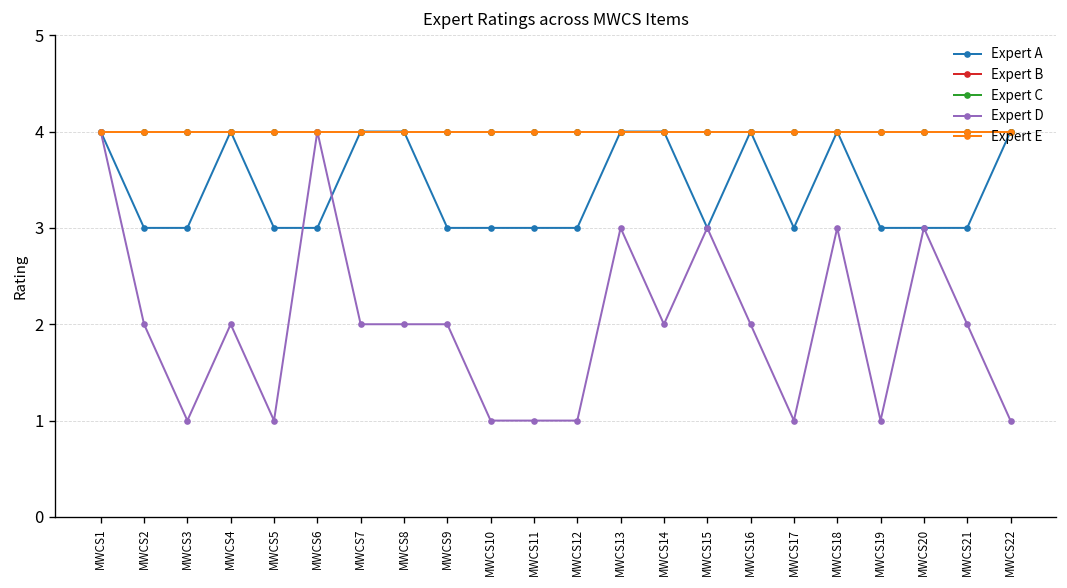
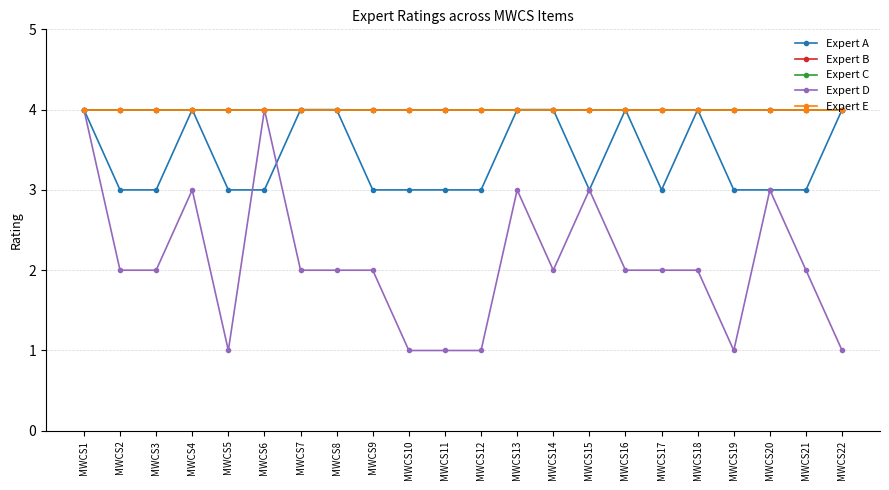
  {
    "Expert A": {
      "MWCS2": 3,
      "MWCS3": 3,
      "MWCS5": 3,
      "MWCS6": 3,
      "MWCS9": 3,
      "MWCS10": 3,
      "MWCS11": 3,
      "MWCS12": 3,
      "MWCS17": 3,
      "MWCS19": 3,
      "MWCS21": 3
    },
    "Expert E": {
      "MWCS2": 4,
      "MWCS3": 4,
      "MWCS5": 4,
      "MWCS9": 4,
      "MWCS10": 4,
      "MWCS11": 4,
      "MWCS12": 4,
      "MWCS15": 4,
      "MWCS17": 4,
      "MWCS19": 4,
      "MWCS20": 4,
      "MWCS21": 4
    },
    "Expert D": {
      "MWCS2": 2,
-     "MWCS3": 1,
-     "MWCS4": 2,
+     "MWCS3": 2,
+     "MWCS4": 3,
      "MWCS5": 1,
      "MWCS7": 2,
      "MWCS8": 2,
      "MWCS9": 2,
      "MWCS10": 1,
      "MWCS11": 1,
      "MWCS12": 1,
      "MWCS13": 3,
      "MWCS14": 2,
      "MWCS16": 2,
-     "MWCS17": 1,
-     "MWCS18": 3,
+     "MWCS17": 2,
+     "MWCS18": 2,
      "MWCS19": 1,
      "MWCS21": 2,
      "MWCS22": 1
    }
  }
